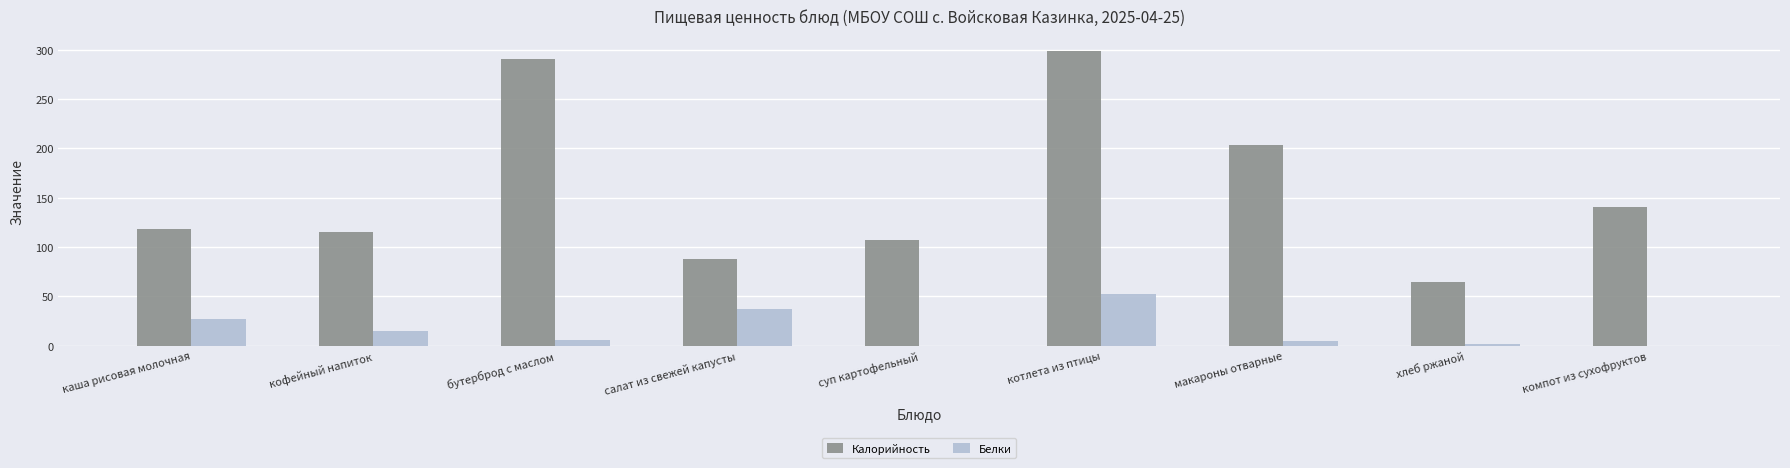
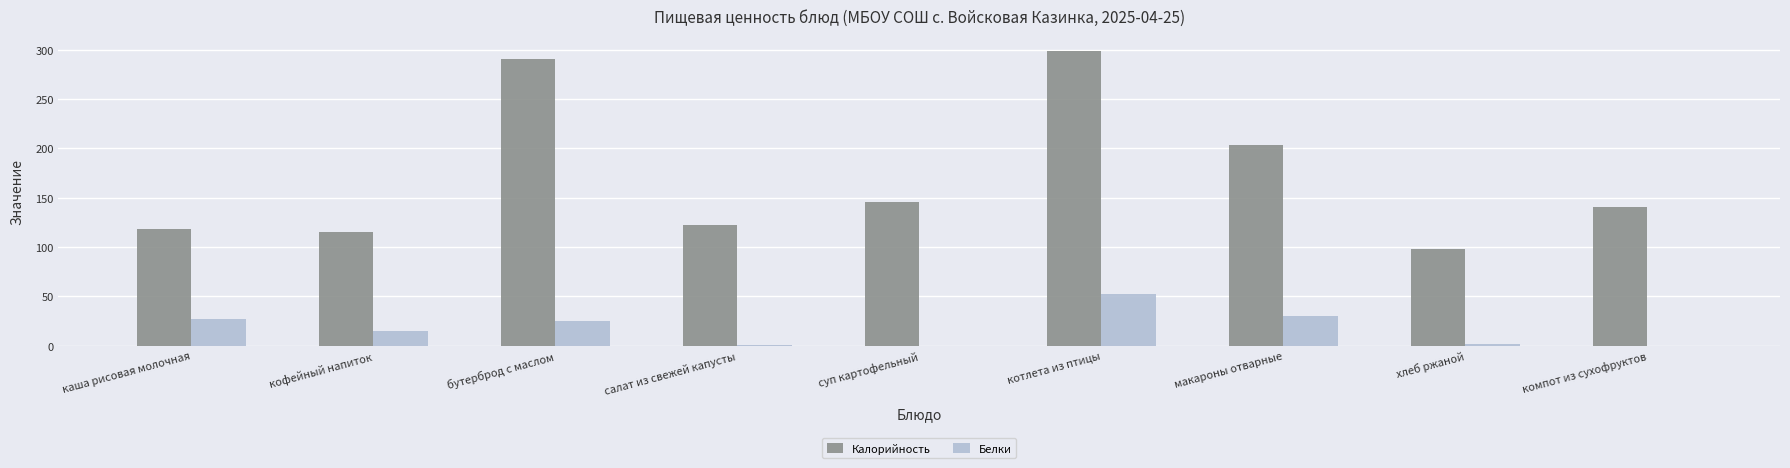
  {
    "Калорийность": {
      "каша рисовая молочная": 120,
      "кофейный напиток": 120,
      "бутерброд с маслом": 290,
-     "салат из свежей капусты": 90,
-     "суп картофельный": 110,
+     "салат из свежей капусты": 120,
+     "суп картофельный": 150,
      "котлета из птицы": 300,
      "макароны отварные": 200,
-     "хлеб ржаной": 70,
+     "хлеб ржаной": 100,
      "компот из сухофруктов": 140
    },
    "Белки": {
      "каша рисовая молочная": 30,
      "кофейный напиток": 20,
-     "бутерброд с маслом": 10,
-     "салат из свежей капусты": 40,
+     "бутерброд с маслом": 30,
+     "салат из свежей капусты": 0,
      "суп картофельный": 0,
      "котлета из птицы": 50,
-     "макароны отварные": 10,
+     "макароны отварные": 30,
      "компот из сухофруктов": 0
    }
  }
